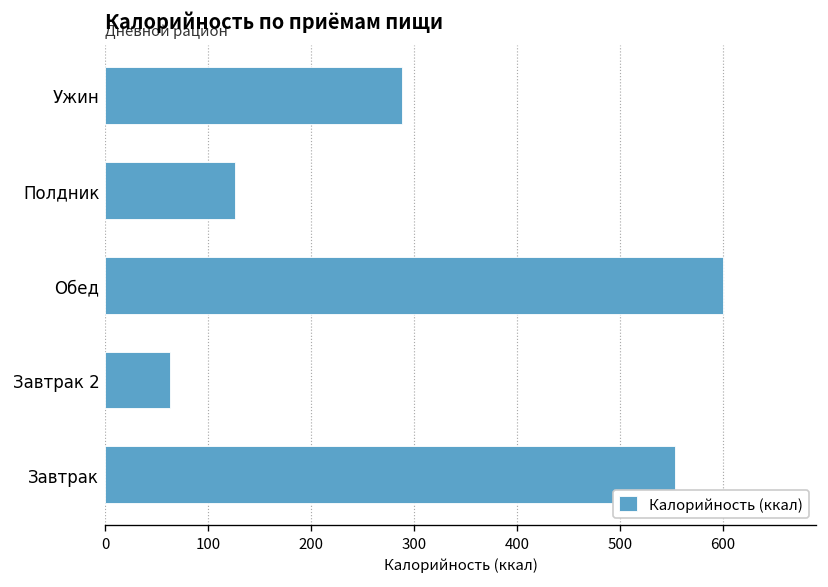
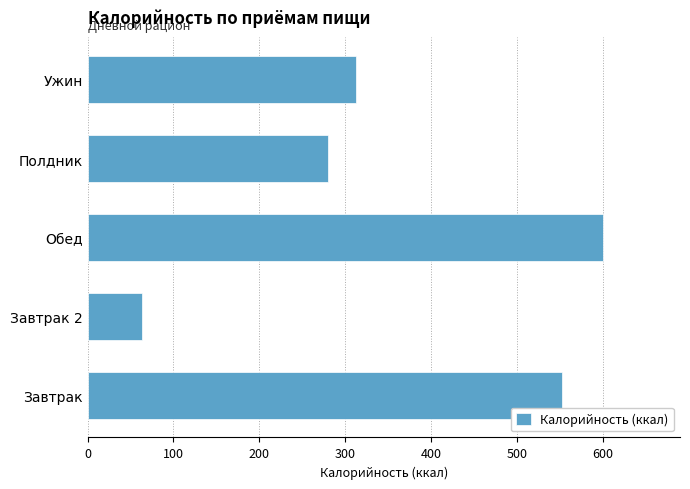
  {
-   "Ужин": 290,
-   "Полдник": 130,
+   "Ужин": 310,
+   "Полдник": 280,
    "Обед": 600,
    "Завтрак 2": 60,
    "Завтрак": 550
  }
